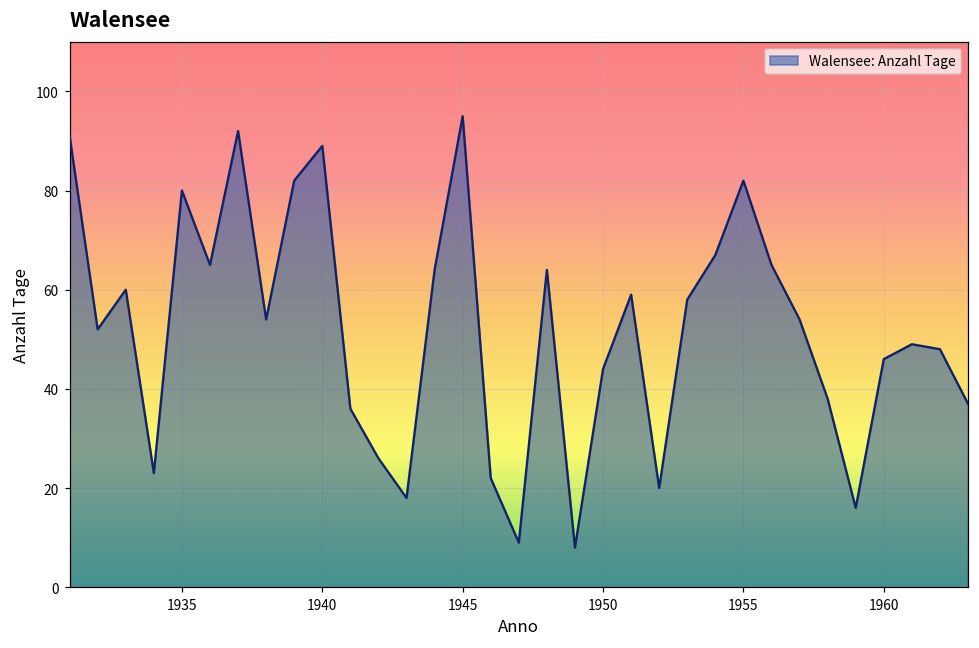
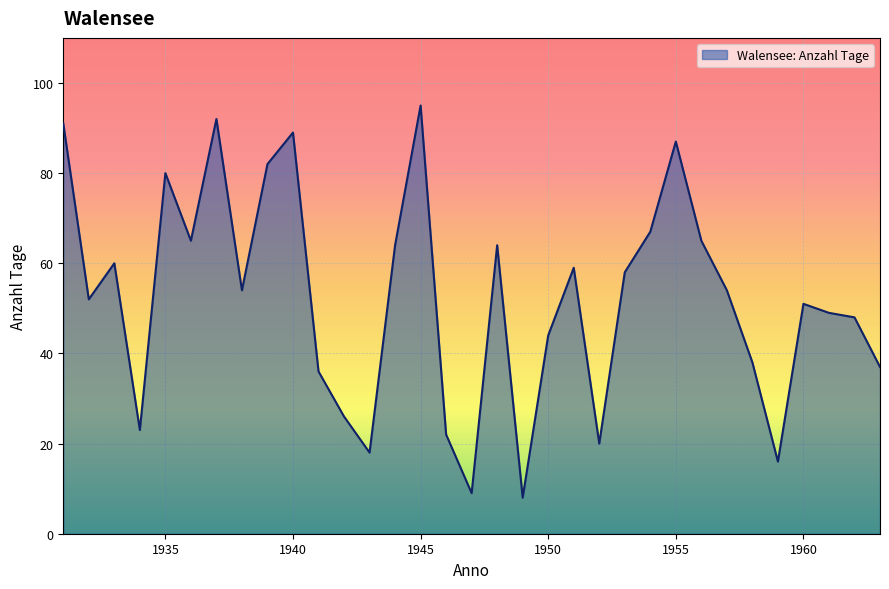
  {
    "1935": 80,
    "1940": 89,
    "1945": 95,
    "1950": 44,
-   "1955": 82,
-   "1960": 46
+   "1955": 87,
+   "1960": 51
  }
